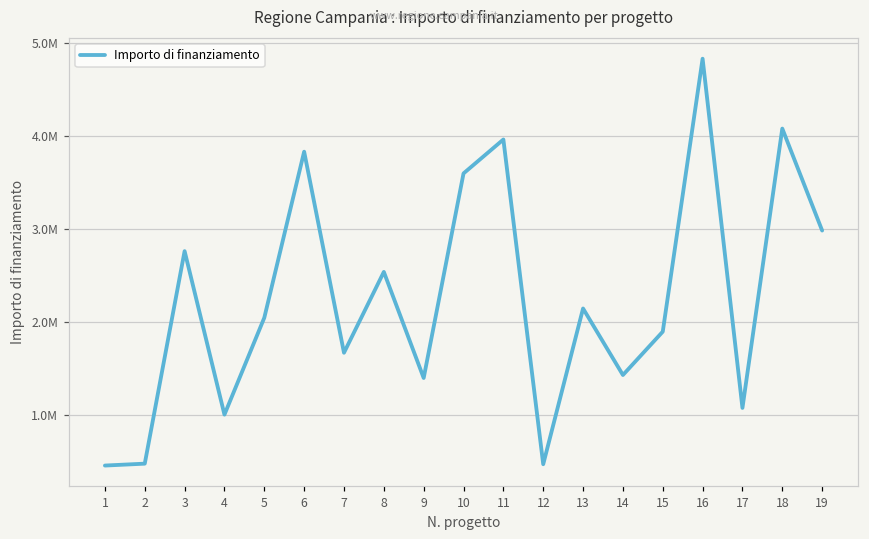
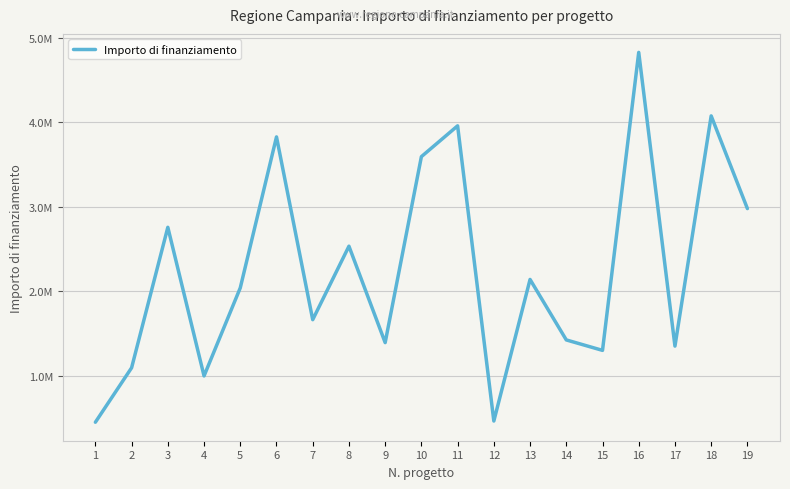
  {
    "1": 500000,
-   "2": 500000,
+   "2": 1100000,
    "3": 2800000,
    "4": 1000000,
    "5": 2000000,
    "6": 3800000,
    "7": 1700000,
    "8": 2500000,
    "9": 1400000,
    "10": 3600000,
    "11": 4000000,
    "12": 500000,
    "13": 2100000,
    "14": 1400000,
-   "15": 1900000,
+   "15": 1300000,
    "16": 4800000,
-   "17": 1100000,
+   "17": 1400000,
    "18": 4100000,
    "19": 3000000
  }
